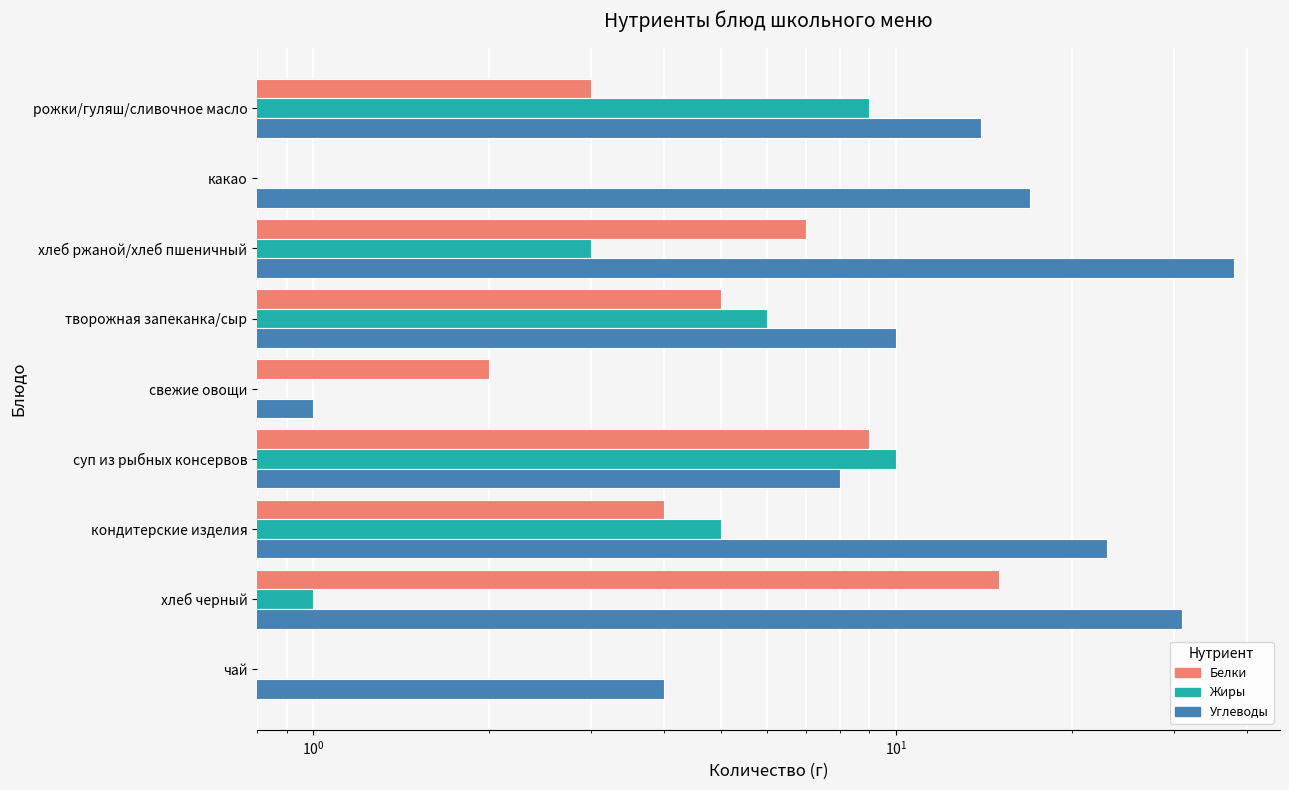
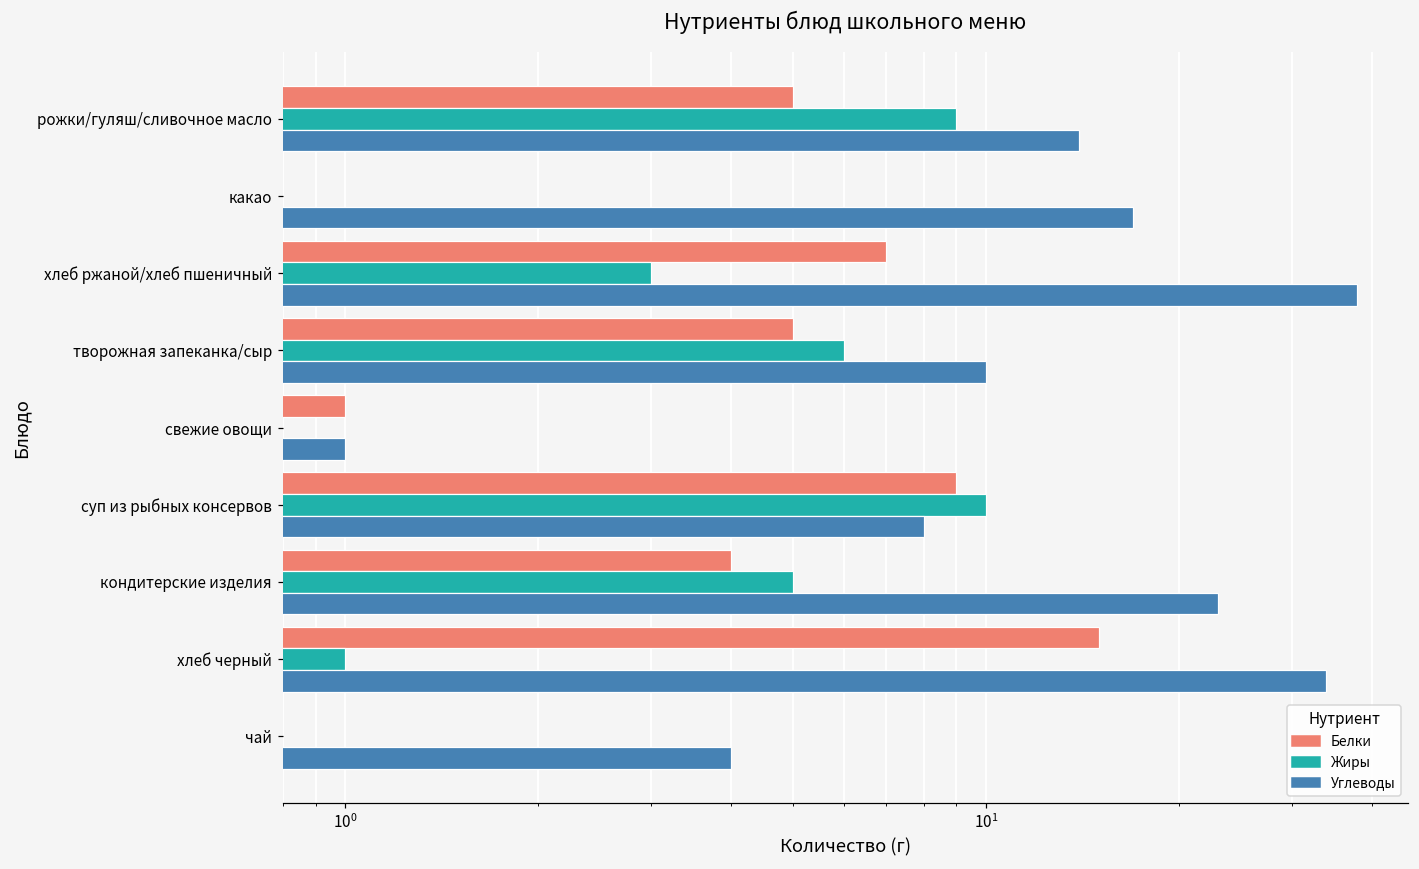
  {
    "Белки": {
-     "рожки/гуляш/сливочное масло": 3,
+     "рожки/гуляш/сливочное масло": 5,
      "хлеб ржаной/хлеб пшеничный": 7,
      "творожная запеканка/сыр": 5,
-     "свежие овощи": 2,
+     "свежие овощи": 1,
      "суп из рыбных консервов": 9,
      "кондитерские изделия": 4,
      "хлеб черный": 15
    },
    "Жиры": {
      "рожки/гуляш/сливочное масло": 9,
      "хлеб ржаной/хлеб пшеничный": 3,
      "творожная запеканка/сыр": 6,
      "суп из рыбных консервов": 10,
      "кондитерские изделия": 5,
      "хлеб черный": 1
    },
    "Углеводы": {
      "рожки/гуляш/сливочное масло": 14,
      "какао": 17,
      "хлеб ржаной/хлеб пшеничный": 38,
      "творожная запеканка/сыр": 10,
      "свежие овощи": 1,
      "суп из рыбных консервов": 8,
      "кондитерские изделия": 23,
-     "хлеб черный": 31,
+     "хлеб черный": 34,
      "чай": 4
    }
  }
